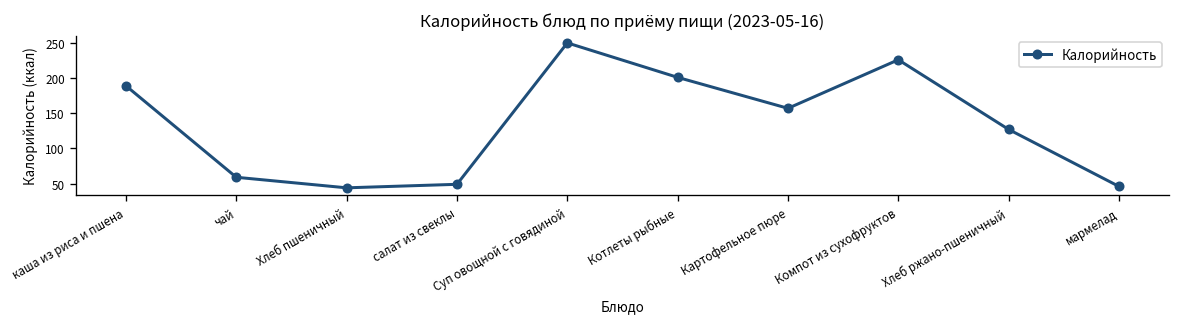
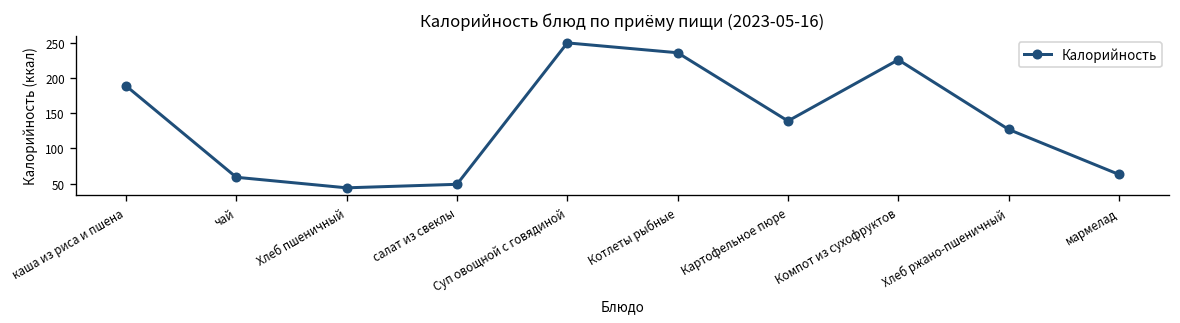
  {
    "каша из риса и пшена": 190,
    "чай": 60,
    "Хлеб пшеничный": 40,
    "салат из свеклы": 50,
    "Суп овощной с говядиной": 250,
-   "Котлеты рыбные": 200,
-   "Картофельное пюре": 160,
+   "Котлеты рыбные": 240,
+   "Картофельное пюре": 140,
    "Компот из сухофруктов": 230,
    "Хлеб ржано-пшеничный": 130,
-   "мармелад": 50
+   "мармелад": 60
  }
